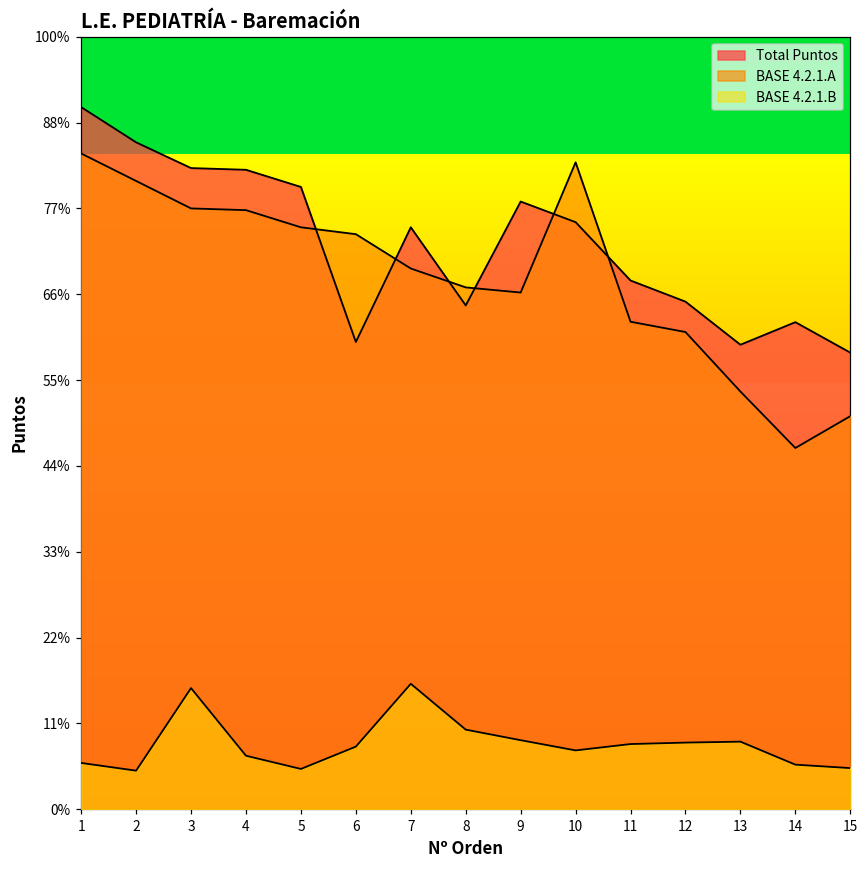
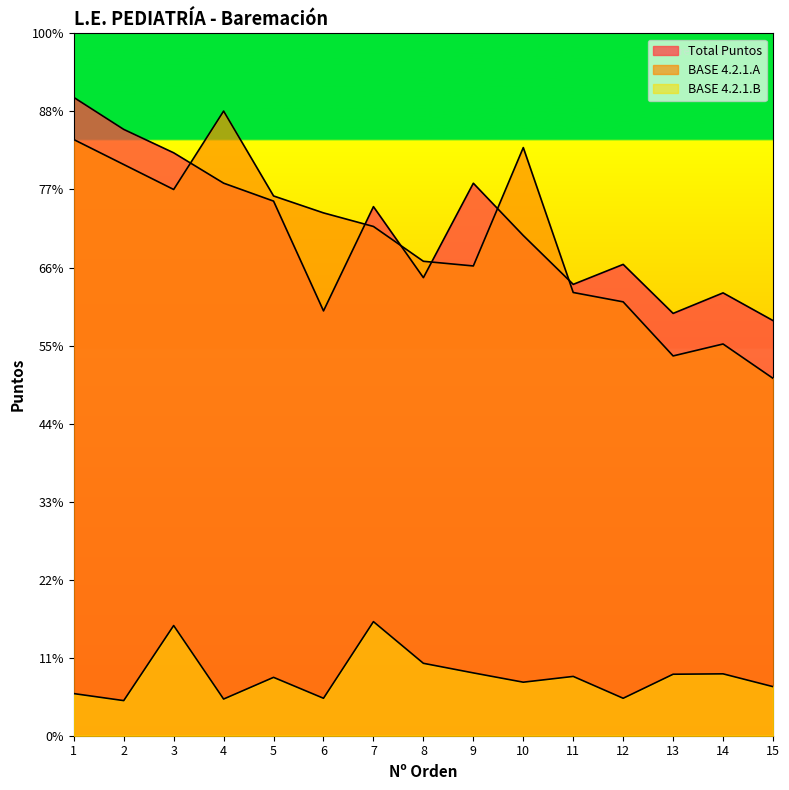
  {
    "Total Puntos": {
      "1": "91%",
      "2": "86%",
      "3": "83%",
-     "4": "83%",
-     "5": "81%",
+     "4": "79%",
+     "5": "76%",
      "6": "60%",
      "7": "75%",
      "8": "65%",
      "9": "79%",
-     "10": "76%",
-     "11": "68%",
-     "12": "66%",
+     "10": "71%",
+     "11": "64%",
+     "12": "67%",
      "13": "60%",
      "14": "63%",
      "15": "59%"
    },
    "BASE 4.2.1.A": {
      "1": "85%",
      "2": "81%",
      "3": "78%",
-     "4": "78%",
-     "5": "75%",
+     "4": "89%",
+     "5": "77%",
      "6": "74%",
-     "7": "70%",
+     "7": "73%",
      "8": "68%",
      "9": "67%",
      "10": "84%",
      "11": "63%",
      "12": "62%",
      "13": "54%",
-     "14": "47%",
+     "14": "56%",
      "15": "51%"
    },
    "BASE 4.2.1.B": {
      "1": "6%",
      "2": "5%",
      "3": "16%",
-     "4": "7%",
-     "5": "5%",
-     "6": "8%",
+     "4": "5%",
+     "5": "8%",
+     "6": "5%",
      "7": "16%",
      "8": "10%",
      "9": "9%",
      "10": "8%",
      "11": "8%",
-     "12": "9%",
+     "12": "5%",
      "13": "9%",
-     "14": "6%",
-     "15": "5%"
+     "14": "9%",
+     "15": "7%"
    }
  }
